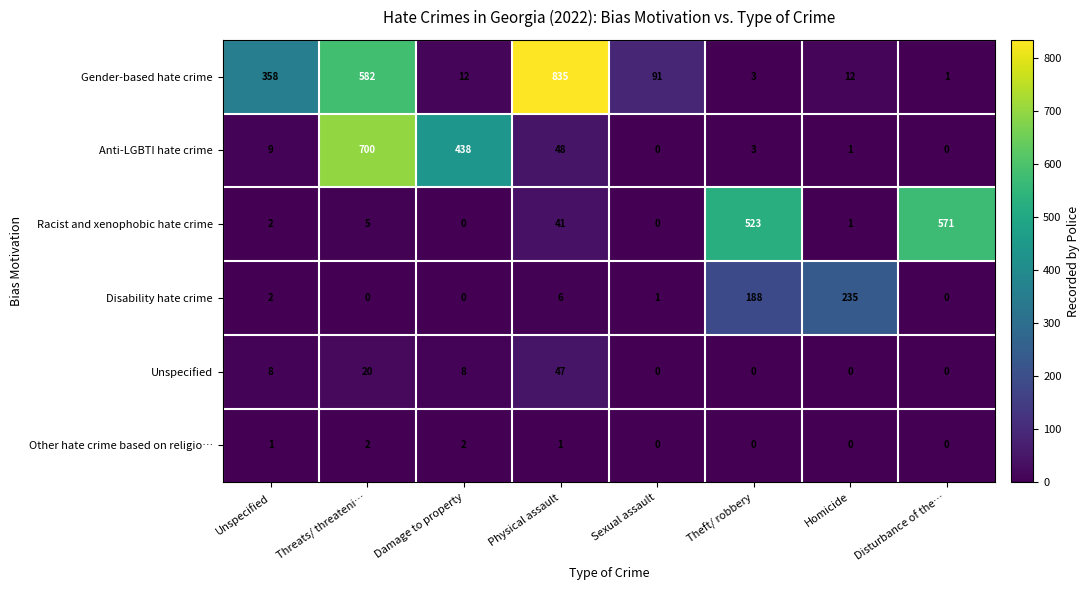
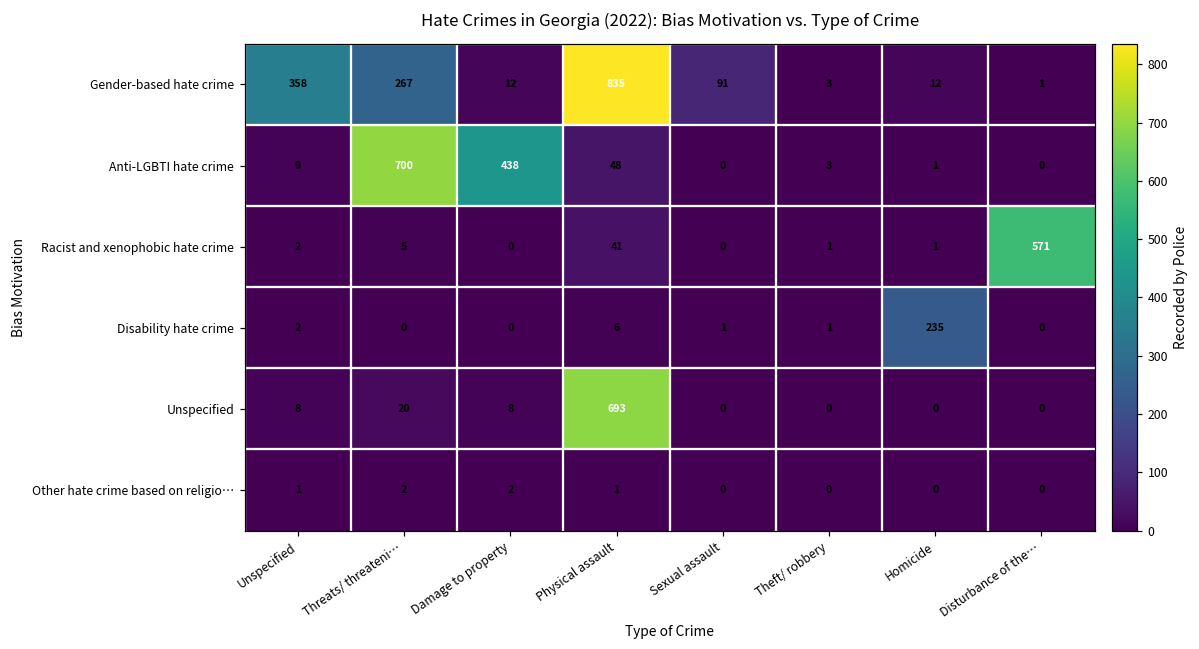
  {
    "Gender-based hate crime": {
      "Unspecified": 358,
-     "Threats/ threateni…": 582,
+     "Threats/ threateni…": 267,
      "Damage to property": 12,
      "Physical assault": 835,
      "Sexual assault": 91,
      "Theft/ robbery": 3,
      "Homicide": 12,
      "Disturbance of the…": 1
    },
    "Anti-LGBTI hate crime": {
      "Unspecified": 9,
      "Threats/ threateni…": 700,
      "Damage to property": 438,
      "Physical assault": 48,
      "Sexual assault": 0,
      "Theft/ robbery": 3,
      "Homicide": 1,
      "Disturbance of the…": 0
    },
    "Racist and xenophobic hate crime": {
      "Unspecified": 2,
      "Threats/ threateni…": 5,
      "Damage to property": 0,
      "Physical assault": 41,
      "Sexual assault": 0,
-     "Theft/ robbery": 523,
+     "Theft/ robbery": 1,
      "Homicide": 1,
      "Disturbance of the…": 571
    },
    "Disability hate crime": {
      "Unspecified": 2,
      "Threats/ threateni…": 0,
      "Damage to property": 0,
      "Physical assault": 6,
      "Sexual assault": 1,
-     "Theft/ robbery": 188,
+     "Theft/ robbery": 1,
      "Homicide": 235,
      "Disturbance of the…": 0
    },
    "Unspecified": {
      "Unspecified": 8,
      "Threats/ threateni…": 20,
      "Damage to property": 8,
-     "Physical assault": 47,
+     "Physical assault": 693,
      "Sexual assault": 0,
      "Theft/ robbery": 0,
      "Homicide": 0,
      "Disturbance of the…": 0
    },
    "Other hate crime based on religio…": {
      "Unspecified": 1,
      "Threats/ threateni…": 2,
      "Damage to property": 2,
      "Physical assault": 1,
      "Sexual assault": 0,
      "Theft/ robbery": 0,
      "Homicide": 0,
      "Disturbance of the…": 0
    }
  }
